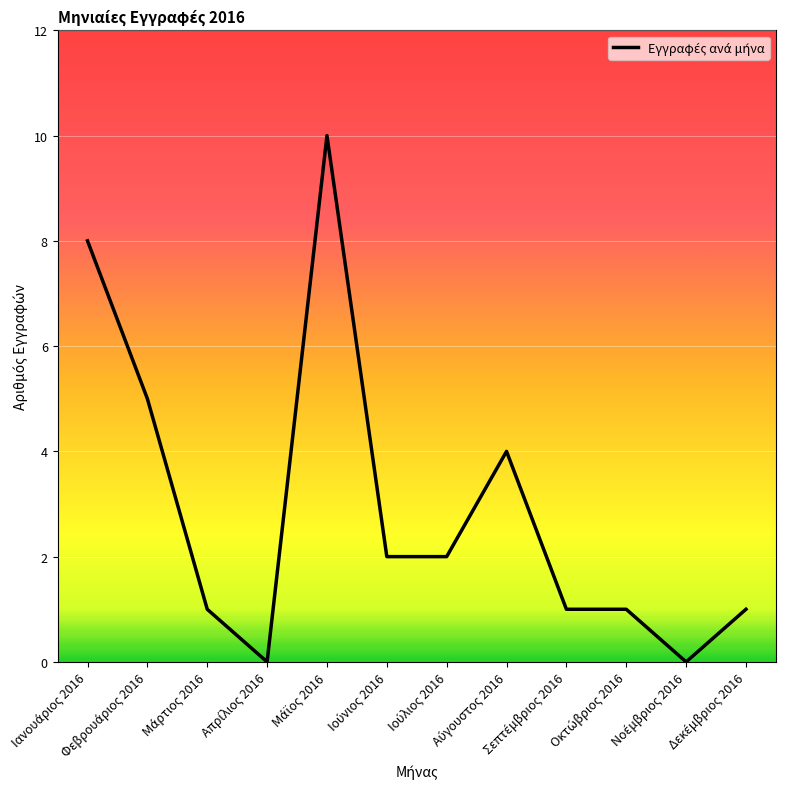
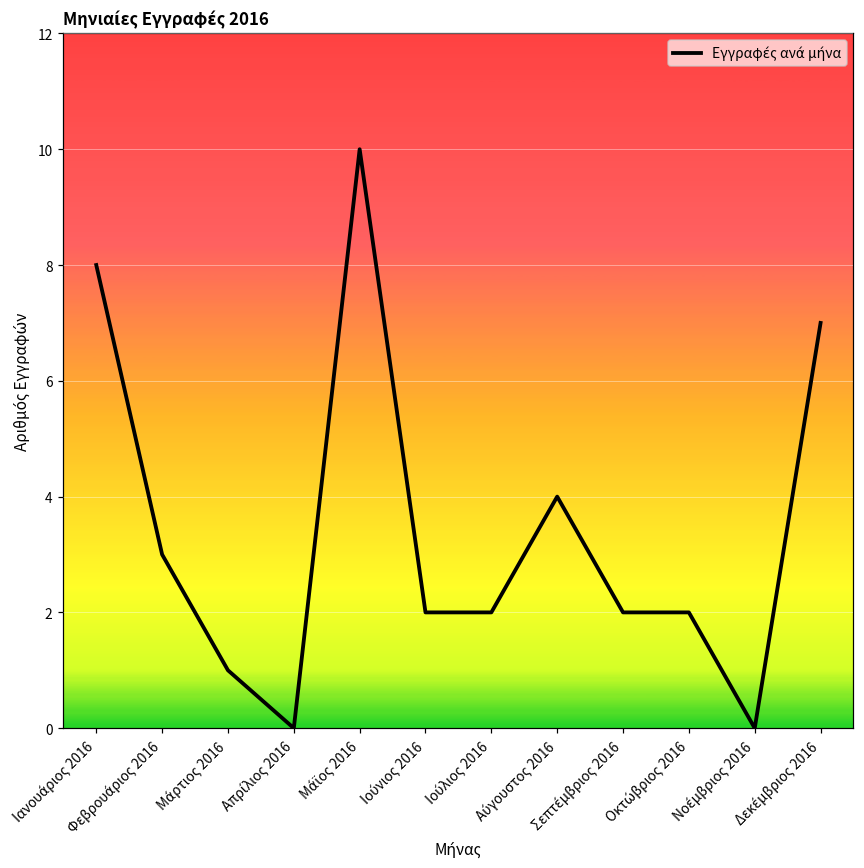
  {
    "Ιανουάριος 2016": 8,
-   "Φεβρουάριος 2016": 5,
+   "Φεβρουάριος 2016": 3,
    "Μάρτιος 2016": 1,
    "Απρίλιος 2016": 0,
    "Μάϊος 2016": 10,
    "Ιούνιος 2016": 2,
    "Ιούλιος 2016": 2,
    "Αύγουστος 2016": 4,
-   "Σεπτέμβριος 2016": 1,
-   "Οκτώβριος 2016": 1,
+   "Σεπτέμβριος 2016": 2,
+   "Οκτώβριος 2016": 2,
    "Νοέμβριος 2016": 0,
-   "Δεκέμβριος 2016": 1
+   "Δεκέμβριος 2016": 7
  }
